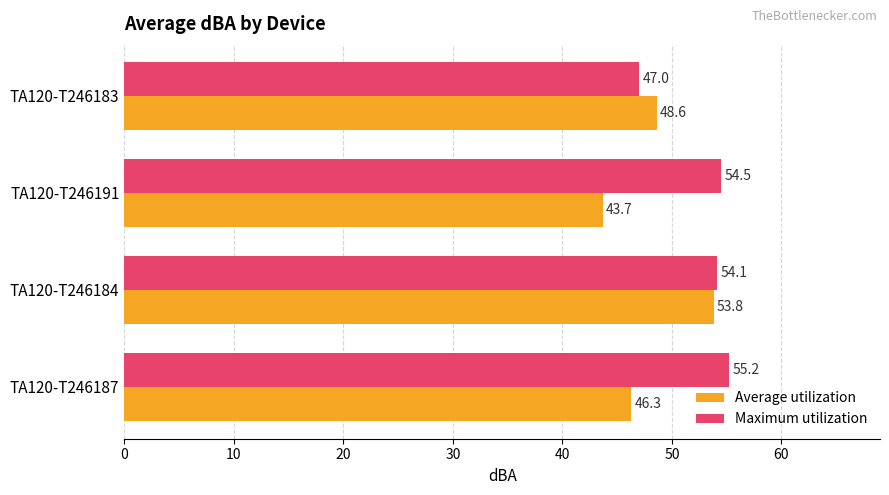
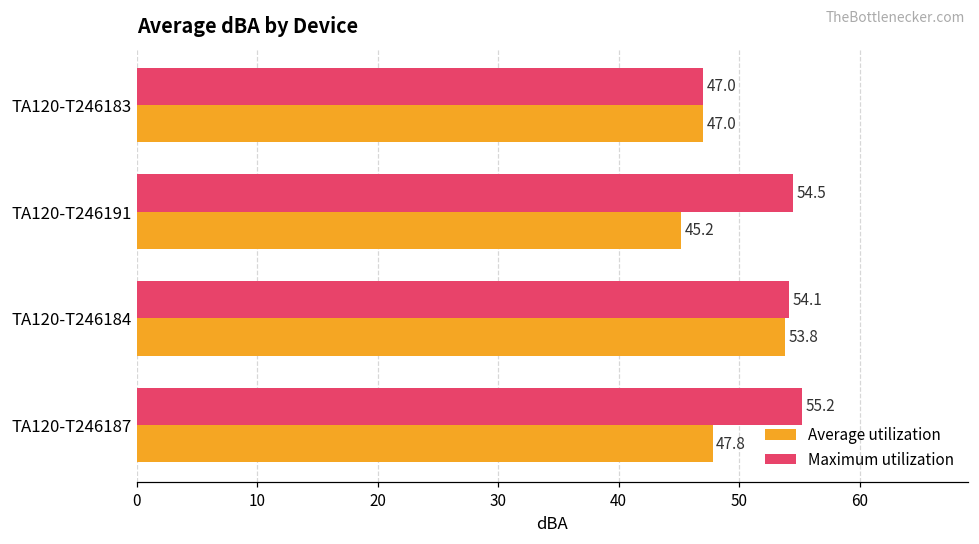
  {
    "Average utilization": {
-     "TA120-T246183": 48.6,
-     "TA120-T246191": 43.7,
+     "TA120-T246183": 47.0,
+     "TA120-T246191": 45.2,
      "TA120-T246184": 53.8,
-     "TA120-T246187": 46.3
+     "TA120-T246187": 47.8
    },
    "Maximum utilization": {
      "TA120-T246183": 47.0,
      "TA120-T246191": 54.5,
      "TA120-T246184": 54.1,
      "TA120-T246187": 55.2
    }
  }
